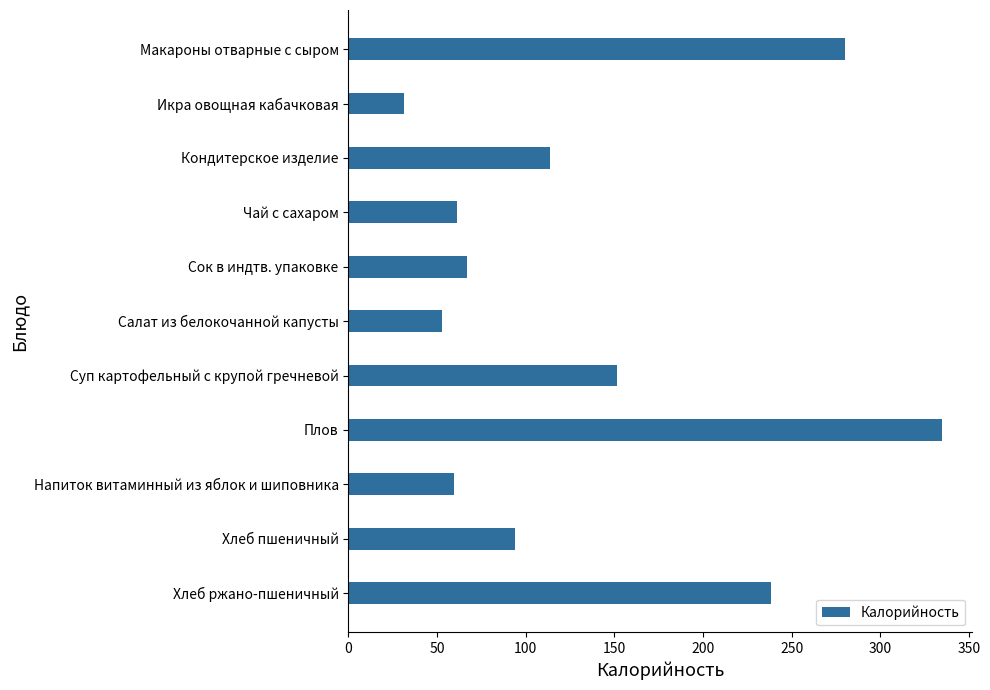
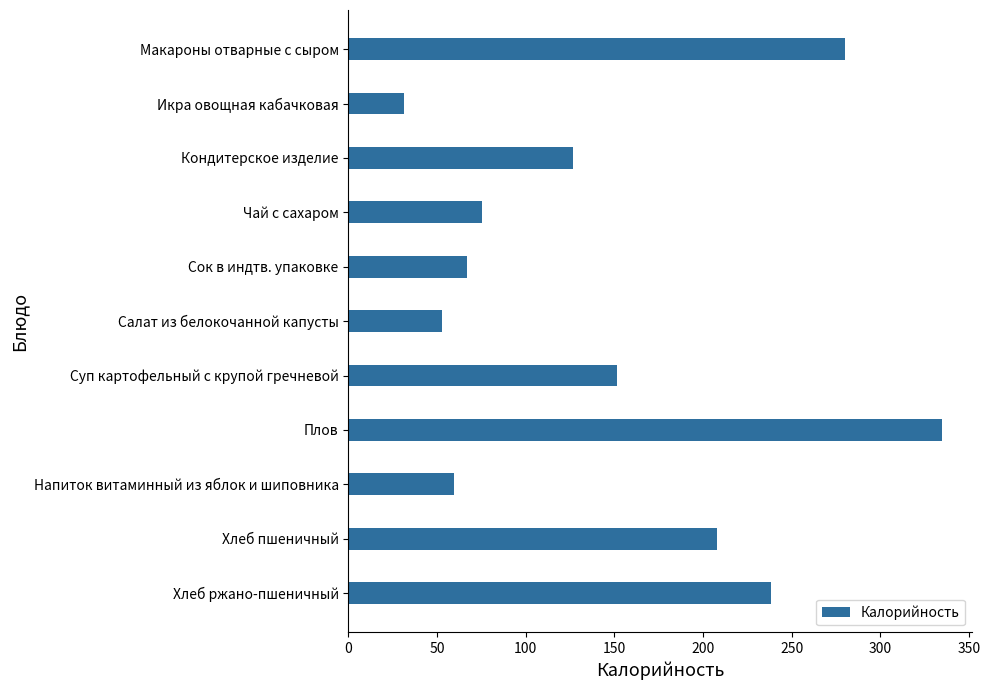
  {
    "Макароны отварные с сыром": 280,
    "Икра овощная кабачковая": 31,
-   "Кондитерское изделие": 114,
-   "Чай с сахаром": 61,
+   "Кондитерское изделие": 127,
+   "Чай с сахаром": 75,
    "Сок в индтв. упаковке": 67,
    "Салат из белокочанной капусты": 53,
    "Суп картофельный с крупой гречневой": 151,
    "Плов": 335,
    "Напиток витаминный из яблок и шиповника": 60,
-   "Хлеб пшеничный": 94,
+   "Хлеб пшеничный": 208,
    "Хлеб ржано-пшеничный": 238
  }
